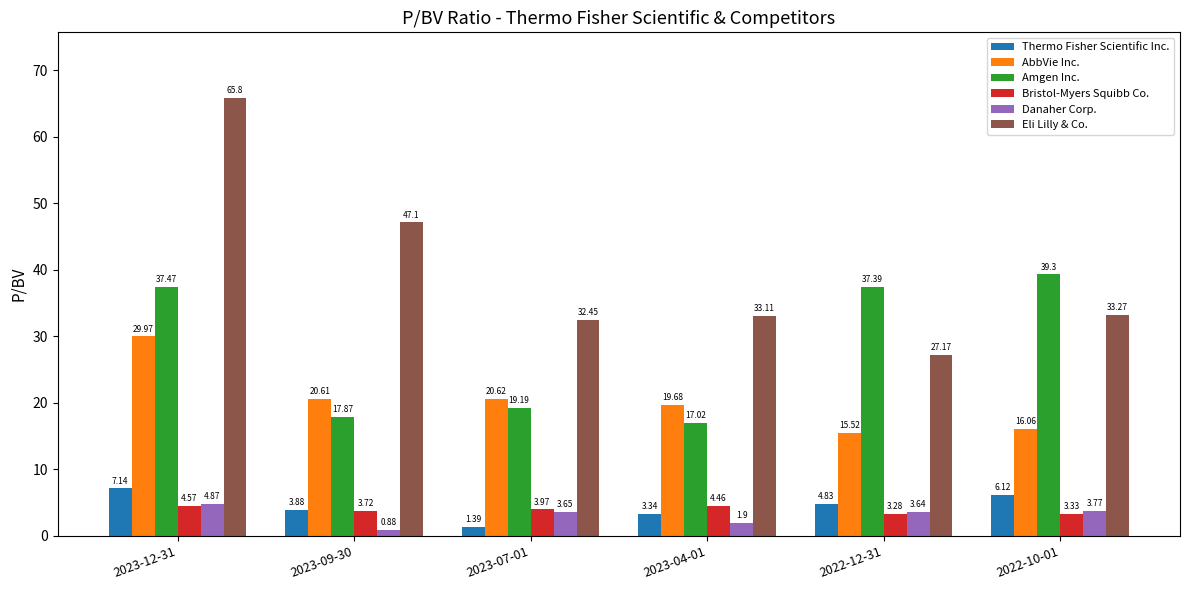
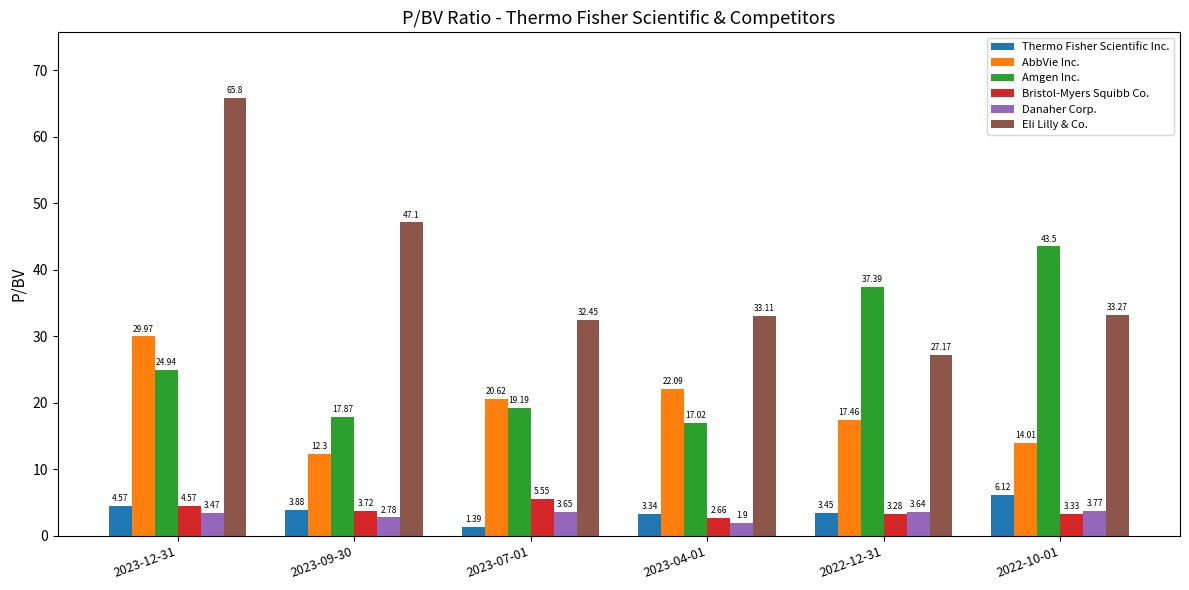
  {
    "Thermo Fisher Scientific Inc.": {
-     "2023-12-31": 7.14,
+     "2023-12-31": 4.57,
      "2023-09-30": 3.88,
      "2023-07-01": 1.39,
      "2023-04-01": 3.34,
-     "2022-12-31": 4.83,
+     "2022-12-31": 3.45,
      "2022-10-01": 6.12
    },
    "AbbVie Inc.": {
      "2023-12-31": 29.97,
-     "2023-09-30": 20.61,
+     "2023-09-30": 12.3,
      "2023-07-01": 20.62,
-     "2023-04-01": 19.68,
-     "2022-12-31": 15.52,
-     "2022-10-01": 16.06
+     "2023-04-01": 22.09,
+     "2022-12-31": 17.46,
+     "2022-10-01": 14.01
    },
    "Amgen Inc.": {
-     "2023-12-31": 37.47,
+     "2023-12-31": 24.94,
      "2023-09-30": 17.87,
      "2023-07-01": 19.19,
      "2023-04-01": 17.02,
      "2022-12-31": 37.39,
-     "2022-10-01": 39.3
+     "2022-10-01": 43.5
    },
    "Bristol-Myers Squibb Co.": {
      "2023-12-31": 4.57,
      "2023-09-30": 3.72,
-     "2023-07-01": 3.97,
-     "2023-04-01": 4.46,
+     "2023-07-01": 5.55,
+     "2023-04-01": 2.66,
      "2022-12-31": 3.28,
      "2022-10-01": 3.33
    },
    "Danaher Corp.": {
-     "2023-12-31": 4.87,
-     "2023-09-30": 0.88,
+     "2023-12-31": 3.47,
+     "2023-09-30": 2.78,
      "2023-07-01": 3.65,
      "2023-04-01": 1.9,
      "2022-12-31": 3.64,
      "2022-10-01": 3.77
    },
    "Eli Lilly & Co.": {
      "2023-12-31": 65.8,
      "2023-09-30": 47.1,
      "2023-07-01": 32.45,
      "2023-04-01": 33.11,
      "2022-12-31": 27.17,
      "2022-10-01": 33.27
    }
  }
